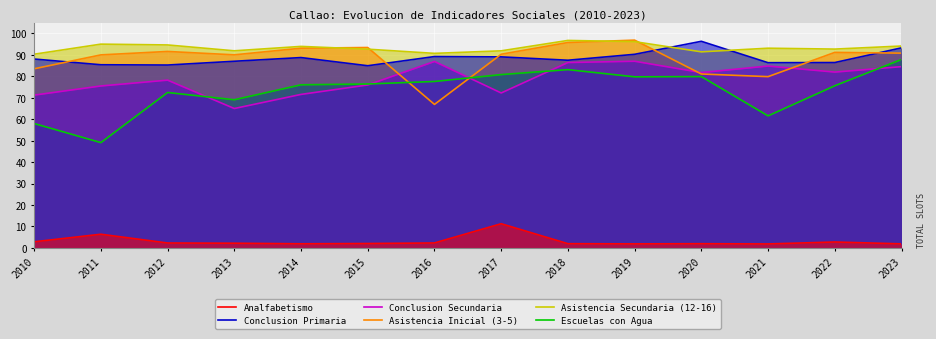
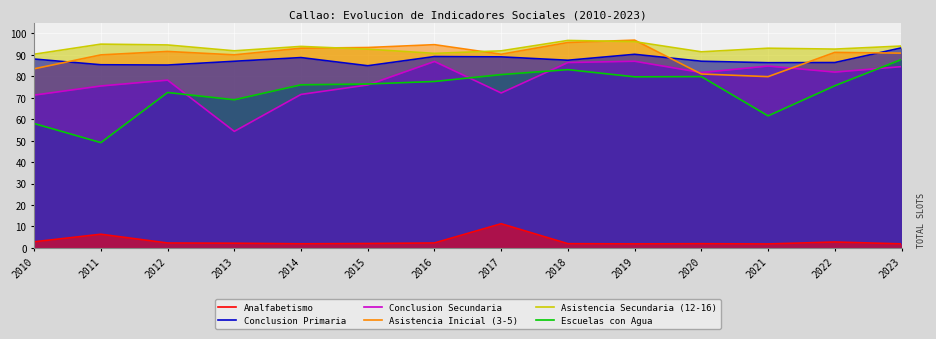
  {
    "Analfabetismo": {
      "2010": 3,
      "2011": 6,
      "2012": 2,
      "2013": 2,
      "2014": 2,
      "2015": 2,
      "2016": 2,
      "2017": 11,
      "2018": 2,
      "2019": 2,
      "2020": 2,
      "2021": 2,
      "2022": 3,
      "2023": 2
    },
    "Conclusion Primaria": {
      "2010": 88,
      "2011": 85,
      "2012": 85,
      "2013": 87,
      "2014": 89,
      "2015": 85,
      "2016": 89,
      "2017": 89,
      "2019": 90,
-     "2020": 96,
+     "2020": 87,
      "2021": 86,
      "2022": 86
    },
    "Conclusion Secundaria": {
      "2010": 71,
      "2011": 75,
      "2012": 78,
-     "2013": 65,
+     "2013": 54,
      "2014": 72,
      "2016": 87,
      "2017": 72,
      "2019": 87,
      "2021": 85,
      "2022": 82,
      "2023": 84
    },
    "Asistencia Inicial (3-5)": {
      "2010": 83,
      "2011": 90,
      "2012": 92,
      "2013": 90,
-     "2016": 67,
+     "2016": 95,
      "2017": 90,
      "2021": 80,
      "2022": 91,
      "2023": 91
    },
    "Asistencia Secundaria (12-16)": {
      "2010": 90,
      "2011": 95,
      "2012": 95,
      "2013": 92,
      "2016": 91,
      "2017": 92,
      "2020": 91,
      "2021": 93,
      "2022": 93
    },
    "Escuelas con Agua": {
      "2010": 58,
      "2011": 49,
      "2012": 72,
      "2013": 69,
      "2014": 76,
      "2016": 78,
      "2017": 81,
      "2018": 83,
      "2019": 80,
      "2020": 80,
      "2021": 62,
      "2022": 76,
      "2023": 88
    }
  }
